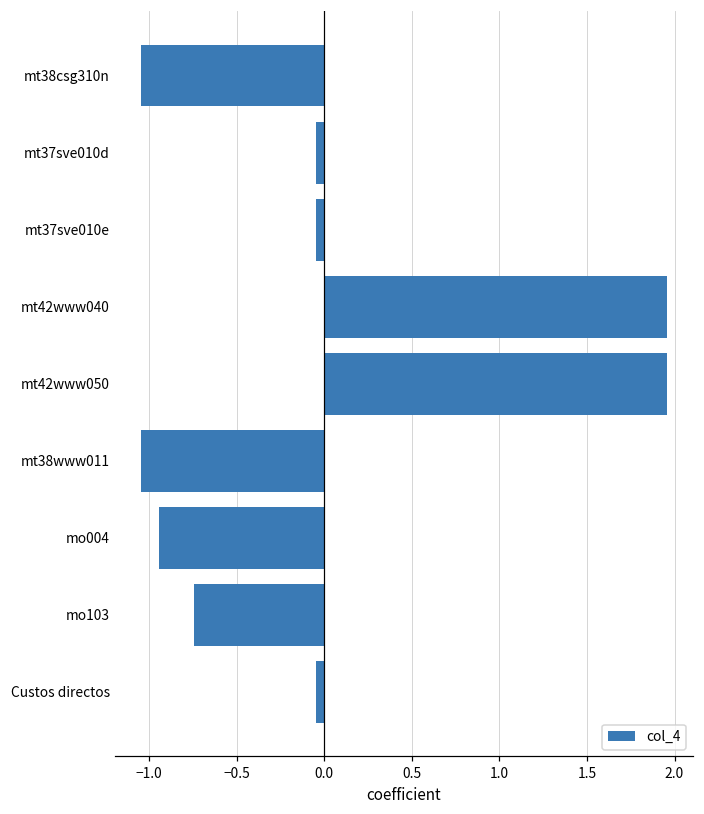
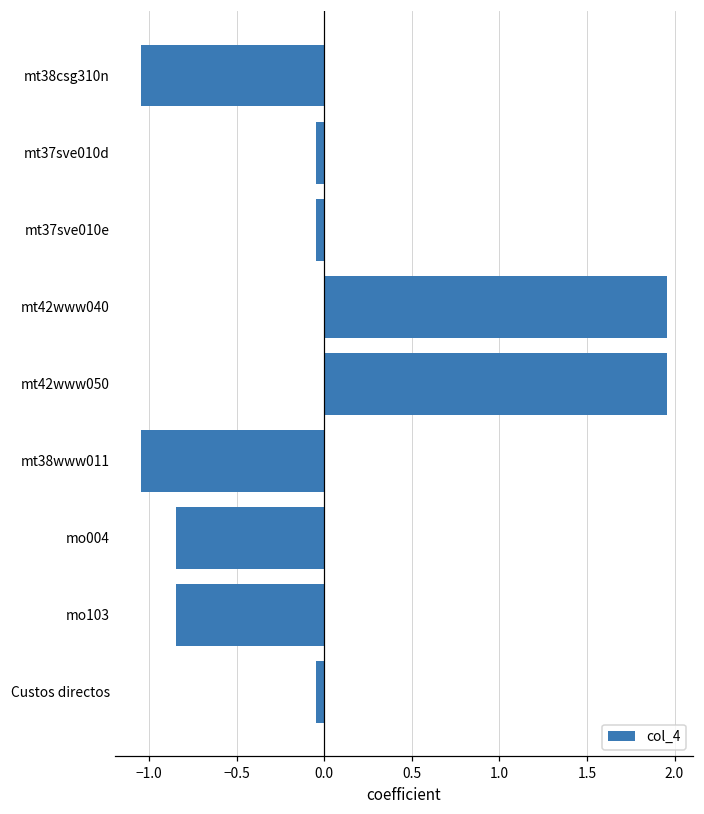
  {
    "mt38csg310n": -1.04,
    "mt37sve010d": -0.04,
    "mt37sve010e": -0.04,
    "mt42www040": 1.96,
    "mt42www050": 1.96,
    "mt38www011": -1.04,
-   "mo004": -0.94,
-   "mo103": -0.74,
+   "mo004": -0.84,
+   "mo103": -0.84,
    "Custos directos": -0.04
  }
